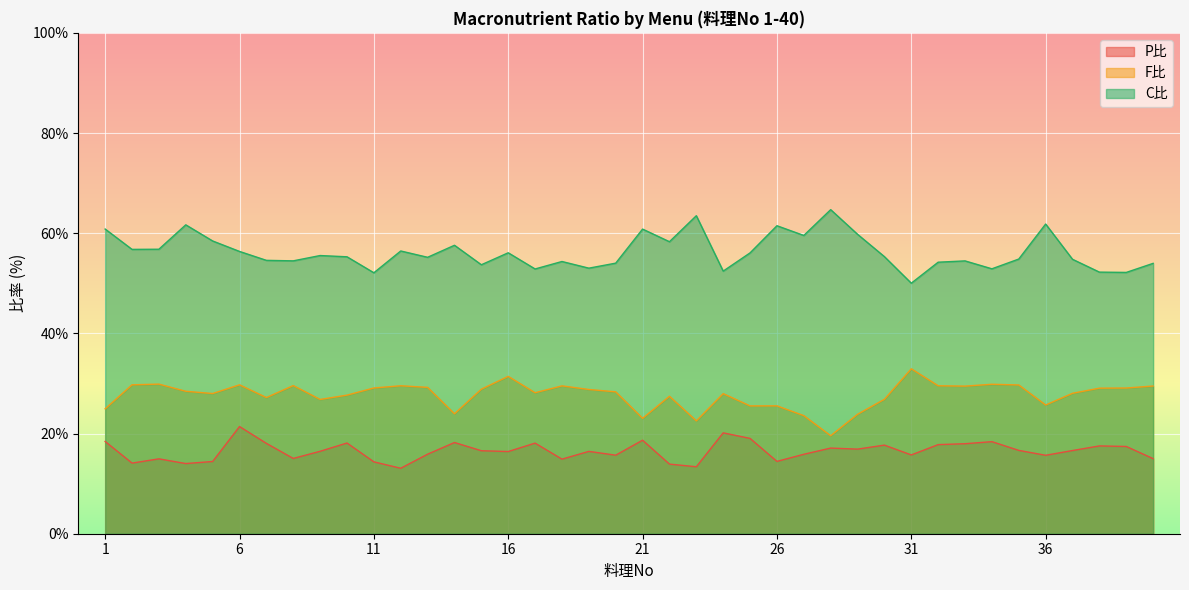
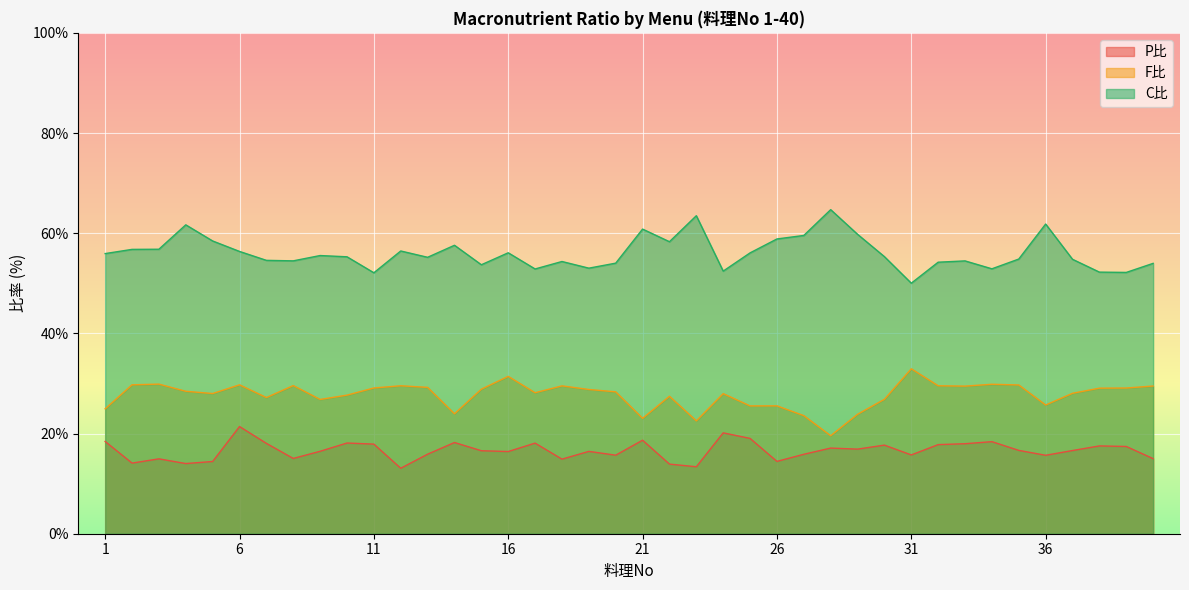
  {
    "P比": {
      "1": "18%",
      "6": "21%",
-     "11": "14%",
+     "11": "18%",
      "16": "16%",
      "21": "19%",
      "26": "14%",
      "31": "16%",
      "36": "16%"
    },
    "F比": {
      "1": "25%",
      "6": "30%",
      "11": "29%",
      "16": "31%",
      "21": "23%",
      "26": "26%",
      "31": "33%",
      "36": "26%"
    },
    "C比": {
-     "1": "61%",
+     "1": "56%",
      "6": "56%",
      "11": "52%",
      "16": "56%",
      "21": "61%",
-     "26": "61%",
+     "26": "59%",
      "31": "50%",
      "36": "62%"
    }
  }
